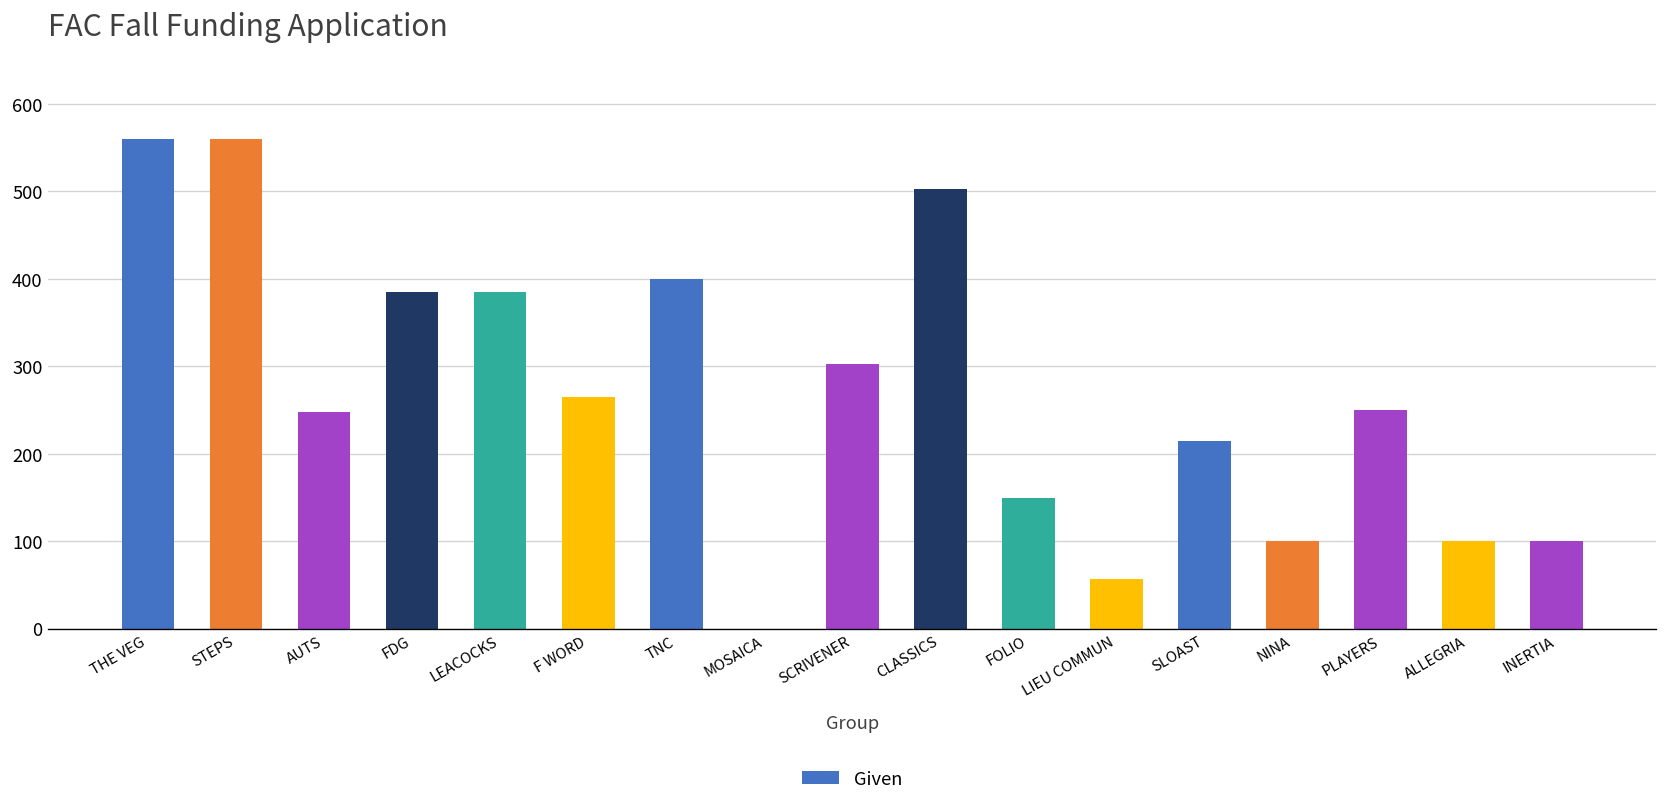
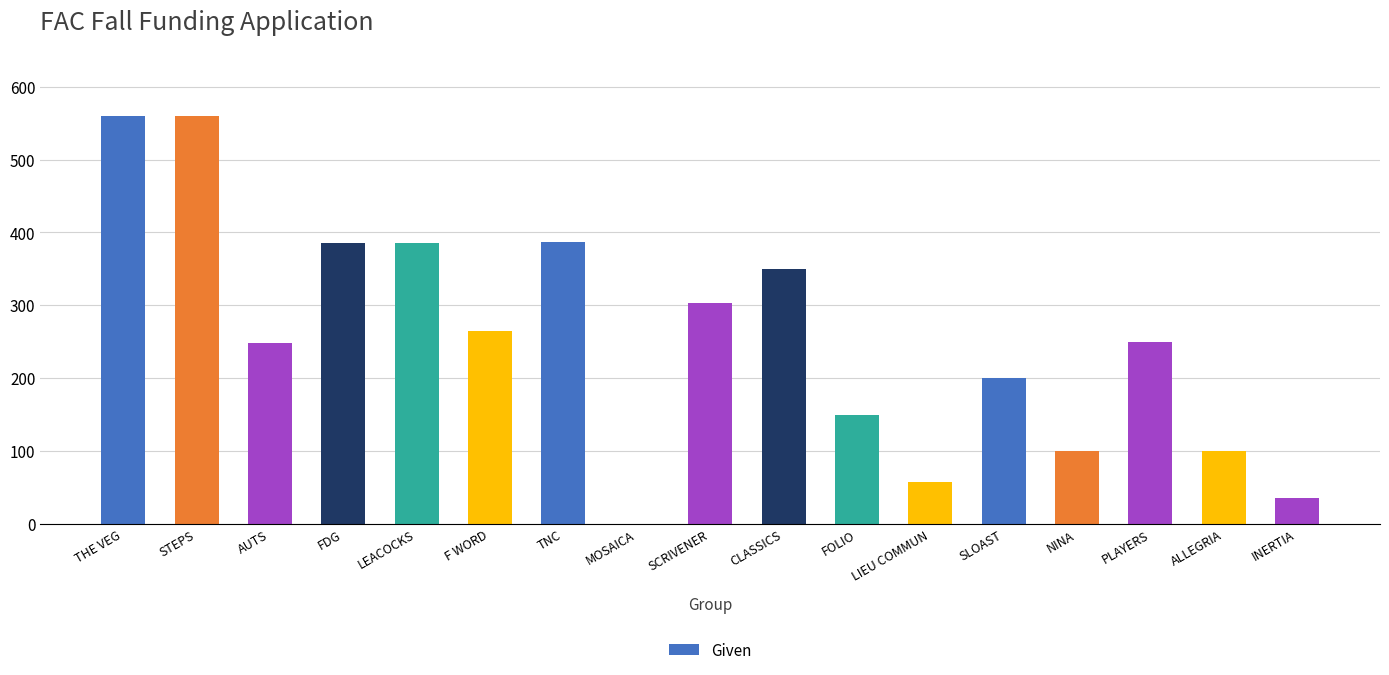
  {
    "THE VEG": 560,
    "STEPS": 560,
    "AUTS": 250,
    "FDG": 390,
    "LEACOCKS": 390,
    "F WORD": 270,
-   "TNC": 400,
+   "TNC": 390,
    "MOSAICA": 0,
    "SCRIVENER": 300,
-   "CLASSICS": 500,
+   "CLASSICS": 350,
    "FOLIO": 150,
    "LIEU COMMUN": 60,
-   "SLOAST": 220,
+   "SLOAST": 200,
    "NINA": 100,
    "PLAYERS": 250,
    "ALLEGRIA": 100,
-   "INERTIA": 100
+   "INERTIA": 40
  }
